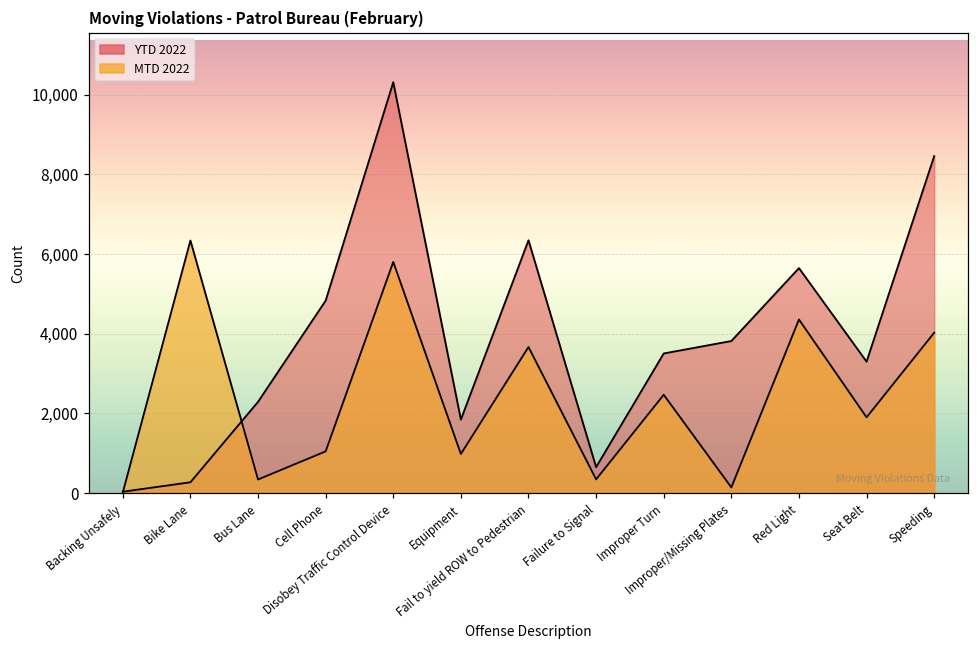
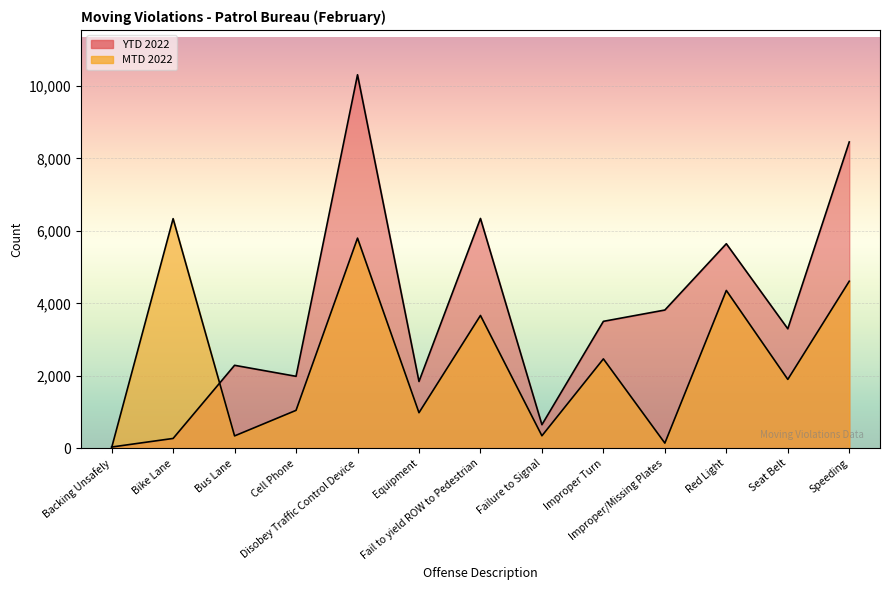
  {
    "YTD 2022": {
      "Bike Lane": "300",
      "Bus Lane": "2,300",
-     "Cell Phone": "4,800",
+     "Cell Phone": "2,000",
      "Disobey Traffic Control Device": "10,300",
      "Equipment": "1,800",
      "Fail to yield ROW to Pedestrian": "6,300",
      "Failure to Signal": "700",
      "Improper Turn": "3,500",
      "Improper/Missing Plates": "3,800",
      "Red Light": "5,600",
      "Seat Belt": "3,300",
      "Speeding": "8,500"
    },
    "MTD 2022": {
      "Bike Lane": "6,300",
      "Bus Lane": "300",
      "Cell Phone": "1,000",
      "Disobey Traffic Control Device": "5,800",
      "Equipment": "1,000",
      "Fail to yield ROW to Pedestrian": "3,700",
      "Failure to Signal": "300",
      "Improper Turn": "2,500",
      "Improper/Missing Plates": "100",
      "Red Light": "4,400",
      "Seat Belt": "1,900",
-     "Speeding": "4,000"
+     "Speeding": "4,600"
    }
  }
